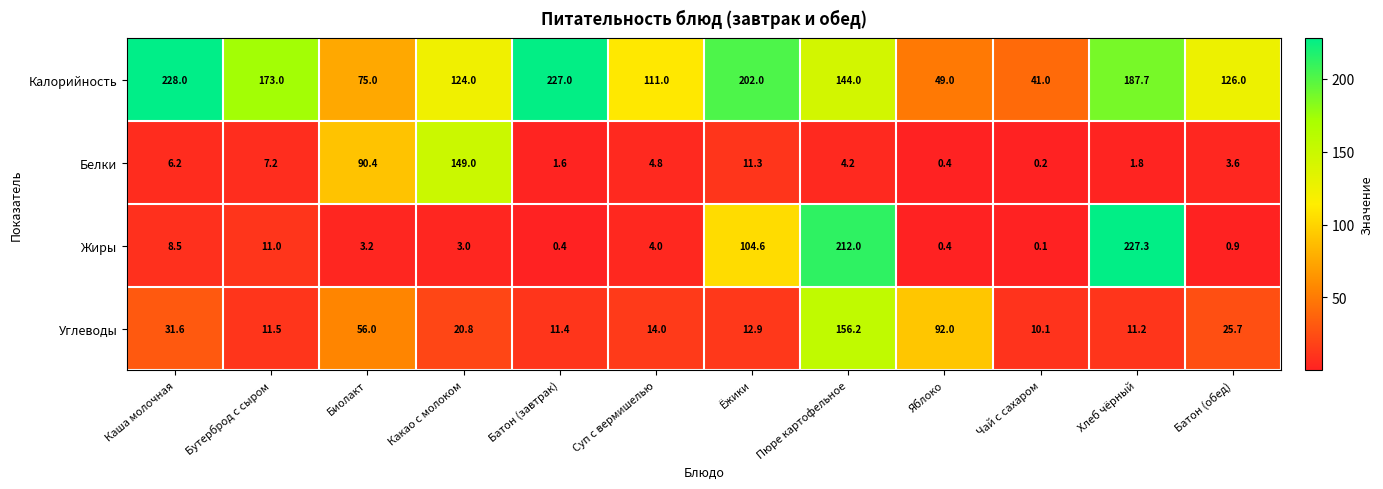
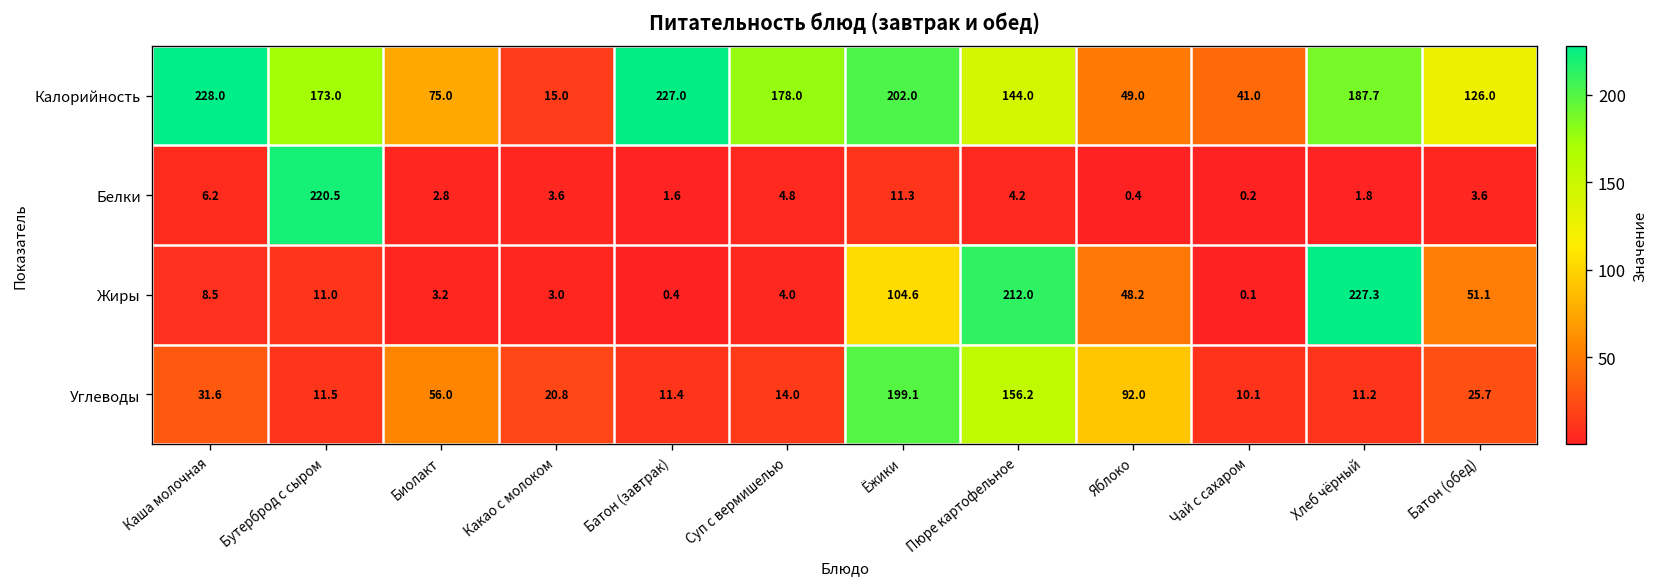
  {
    "Калорийность": {
      "Каша молочная": 228.0,
      "Бутерброд с сыром": 173.0,
      "Биолакт": 75.0,
-     "Какао с молоком": 124.0,
+     "Какао с молоком": 15.0,
      "Батон (завтрак)": 227.0,
-     "Суп с вермишелью": 111.0,
+     "Суп с вермишелью": 178.0,
      "Ёжики": 202.0,
      "Пюре картофельное": 144.0,
      "Яблоко": 49.0,
      "Чай с сахаром": 41.0,
      "Хлеб чёрный": 187.7,
      "Батон (обед)": 126.0
    },
    "Белки": {
      "Каша молочная": 6.2,
-     "Бутерброд с сыром": 7.2,
-     "Биолакт": 90.4,
-     "Какао с молоком": 149.0,
+     "Бутерброд с сыром": 220.5,
+     "Биолакт": 2.8,
+     "Какао с молоком": 3.6,
      "Батон (завтрак)": 1.6,
      "Суп с вермишелью": 4.8,
      "Ёжики": 11.3,
      "Пюре картофельное": 4.2,
      "Яблоко": 0.4,
      "Чай с сахаром": 0.2,
      "Хлеб чёрный": 1.8,
      "Батон (обед)": 3.6
    },
    "Жиры": {
      "Каша молочная": 8.5,
      "Бутерброд с сыром": 11.0,
      "Биолакт": 3.2,
      "Какао с молоком": 3.0,
      "Батон (завтрак)": 0.4,
      "Суп с вермишелью": 4.0,
      "Ёжики": 104.6,
      "Пюре картофельное": 212.0,
-     "Яблоко": 0.4,
+     "Яблоко": 48.2,
      "Чай с сахаром": 0.1,
      "Хлеб чёрный": 227.3,
-     "Батон (обед)": 0.9
+     "Батон (обед)": 51.1
    },
    "Углеводы": {
      "Каша молочная": 31.6,
      "Бутерброд с сыром": 11.5,
      "Биолакт": 56.0,
      "Какао с молоком": 20.8,
      "Батон (завтрак)": 11.4,
      "Суп с вермишелью": 14.0,
-     "Ёжики": 12.9,
+     "Ёжики": 199.1,
      "Пюре картофельное": 156.2,
      "Яблоко": 92.0,
      "Чай с сахаром": 10.1,
      "Хлеб чёрный": 11.2,
      "Батон (обед)": 25.7
    }
  }
